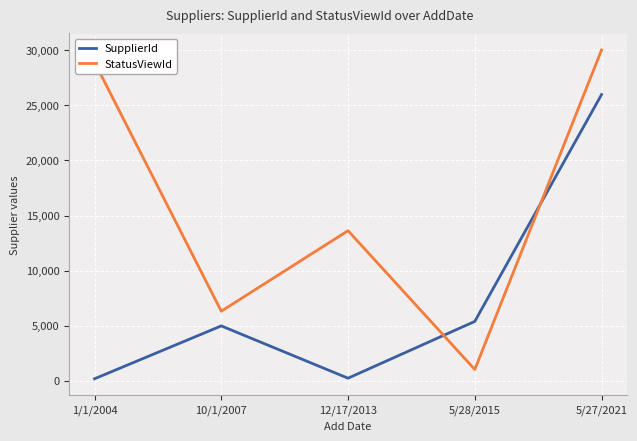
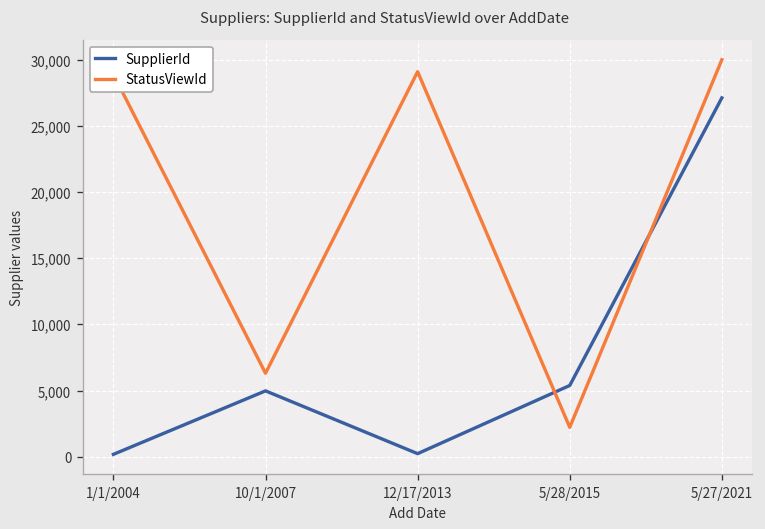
  {
    "SupplierId": {
      "1/1/2004": "200",
      "10/1/2007": "5,000",
      "12/17/2013": "200",
      "5/28/2015": "5,400",
-     "5/27/2021": "26,000"
+     "5/27/2021": "27,200"
    },
    "StatusViewId": {
      "10/1/2007": "6,300",
-     "12/17/2013": "13,600",
-     "5/28/2015": "1,000",
+     "12/17/2013": "29,100",
+     "5/28/2015": "2,200",
      "5/27/2021": "30,000"
    }
  }
